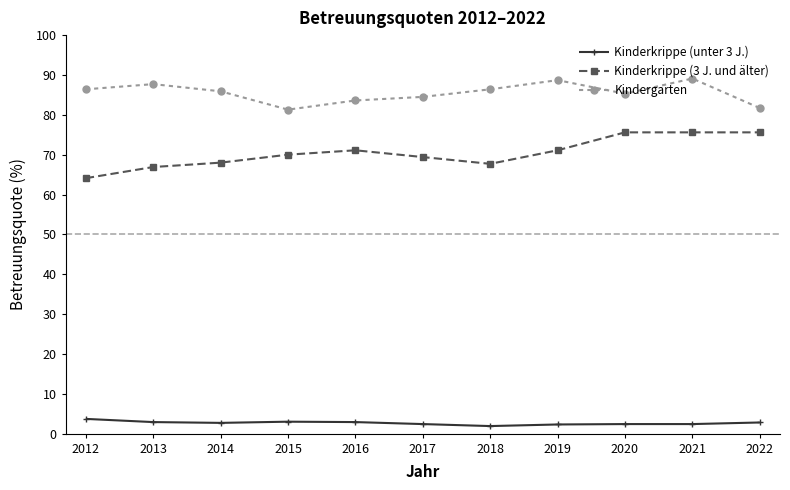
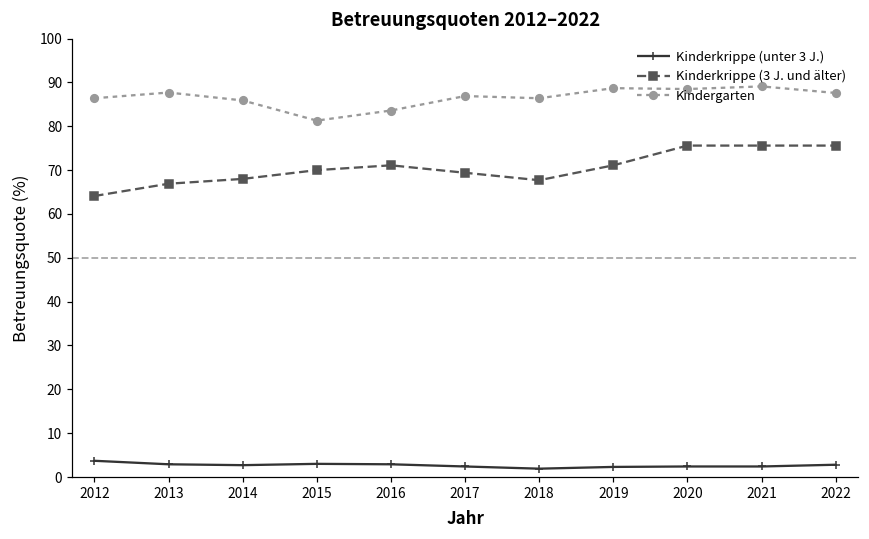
  {
    "Kindergarten": {
      "2012": 86,
      "2013": 88,
      "2014": 86,
      "2015": 81,
      "2016": 84,
-     "2017": 85,
+     "2017": 87,
      "2018": 86,
      "2019": 89,
-     "2020": 85,
+     "2020": 89,
      "2021": 89,
-     "2022": 82
+     "2022": 88
    }
  }
